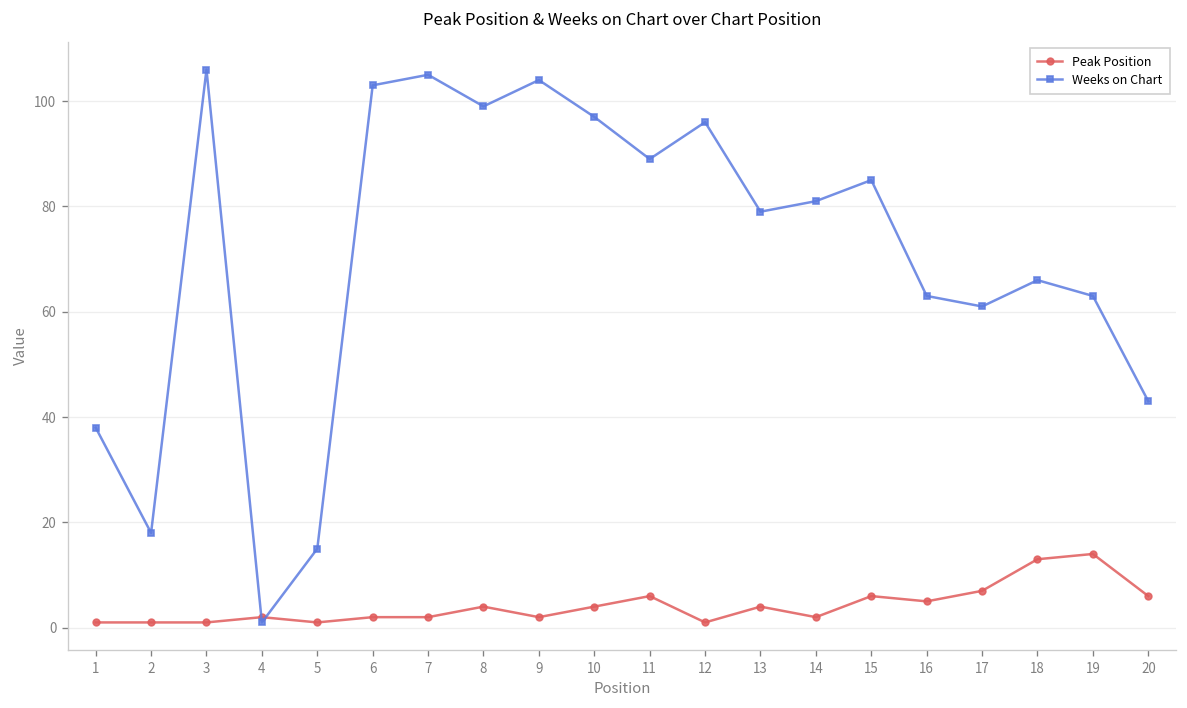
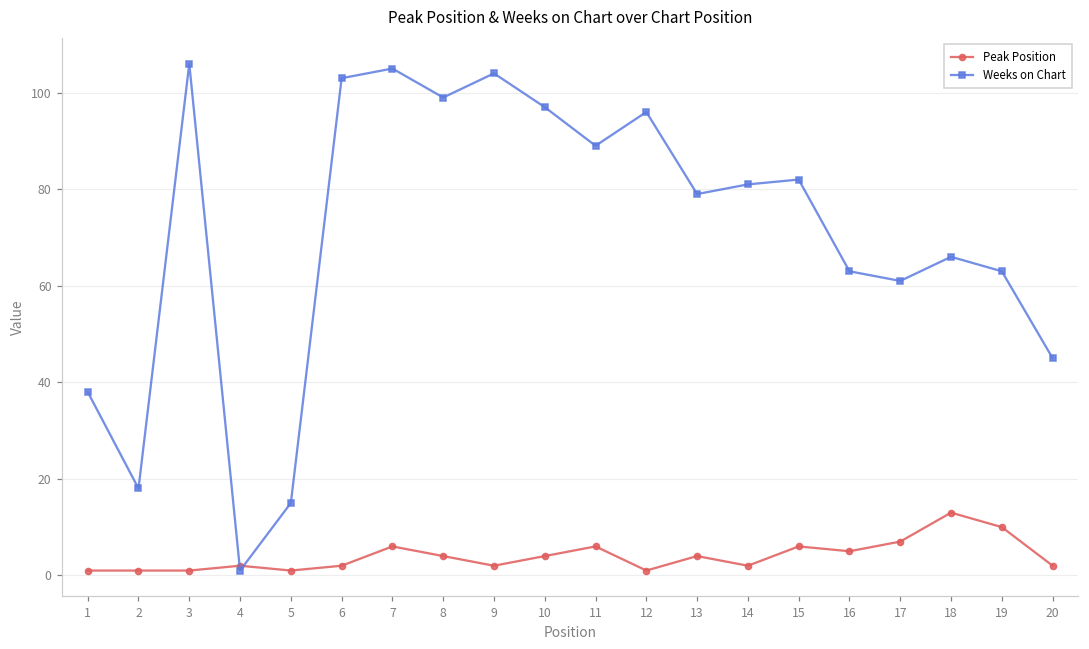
  {
    "Peak Position": {
      "1": 1,
      "2": 1,
      "3": 1,
      "4": 2,
      "5": 1,
      "6": 2,
-     "7": 2,
+     "7": 6,
      "8": 4,
      "9": 2,
      "10": 4,
      "11": 6,
      "12": 1,
      "13": 4,
      "14": 2,
      "15": 6,
      "16": 5,
      "17": 7,
      "18": 13,
-     "19": 14,
-     "20": 6
+     "19": 10,
+     "20": 2
    },
    "Weeks on Chart": {
      "1": 38,
      "2": 18,
      "3": 106,
      "4": 1,
      "5": 15,
      "6": 103,
      "7": 105,
      "8": 99,
      "9": 104,
      "10": 97,
      "11": 89,
      "12": 96,
      "13": 79,
      "14": 81,
-     "15": 85,
+     "15": 82,
      "16": 63,
      "17": 61,
      "18": 66,
      "19": 63,
-     "20": 43
+     "20": 45
    }
  }
